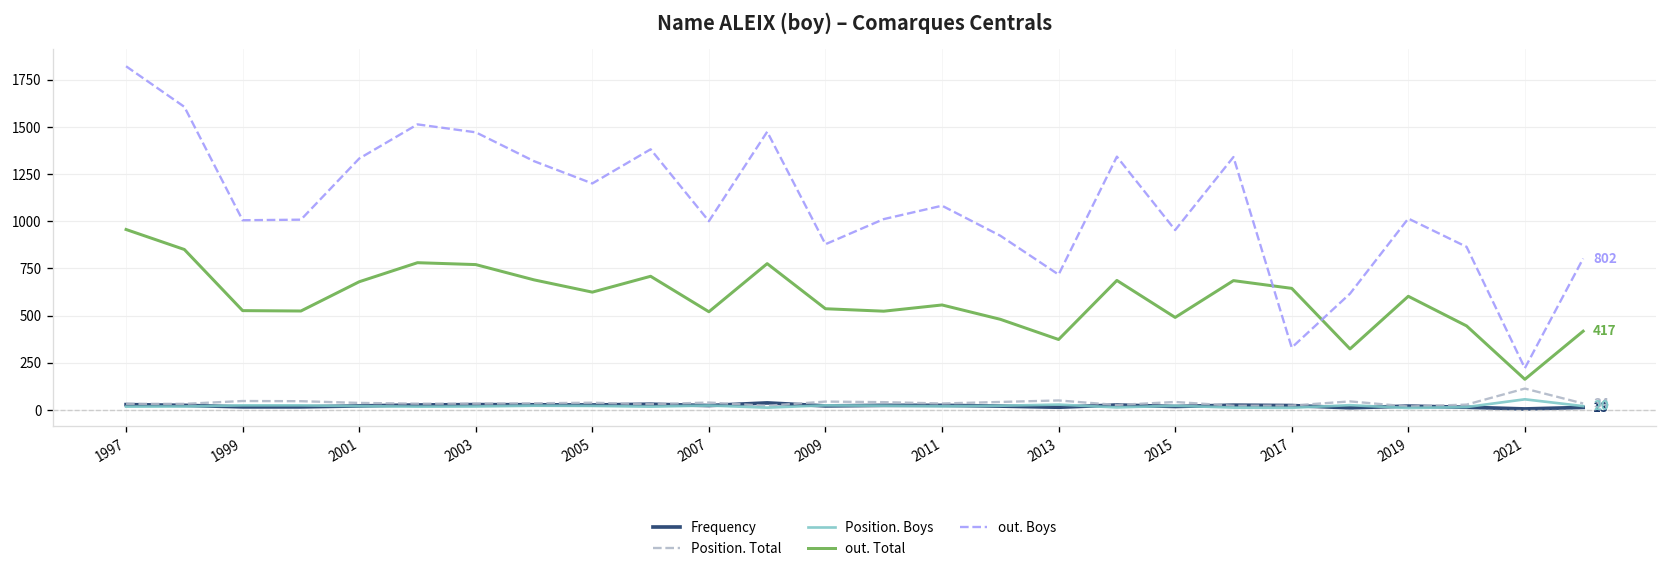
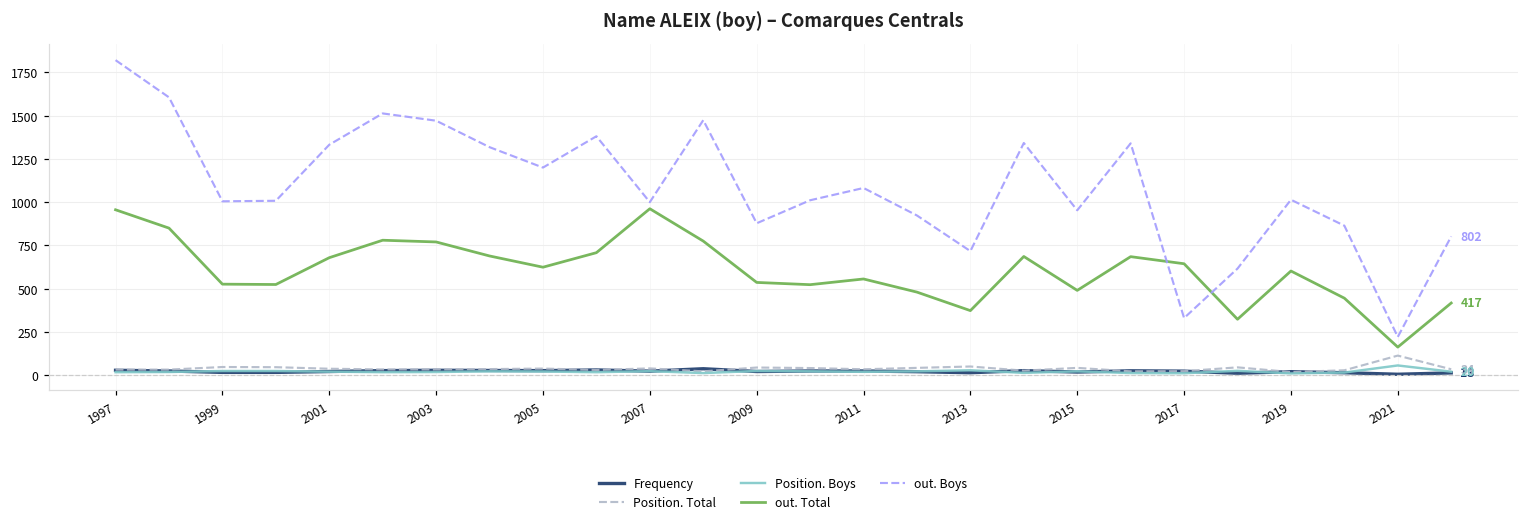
  {
    "Frequency": {
      "2021": 10
    },
    "out. Total": {
      "1997": 960,
      "1999": 530,
      "2001": 680,
      "2003": 770,
      "2005": 620,
-     "2007": 520,
+     "2007": 960,
      "2009": 540,
      "2011": 560,
      "2013": 370,
      "2015": 490,
      "2017": 640,
      "2019": 600,
      "2021": 160
    },
    "out. Boys": {
      "1997": 1820,
      "1999": 1010,
      "2001": 1330,
      "2003": 1470,
      "2005": 1200,
      "2007": 1000,
      "2009": 880,
      "2011": 1080,
      "2013": 720,
      "2015": 950,
      "2017": 330,
      "2019": 1010,
      "2021": 220
    }
  }
